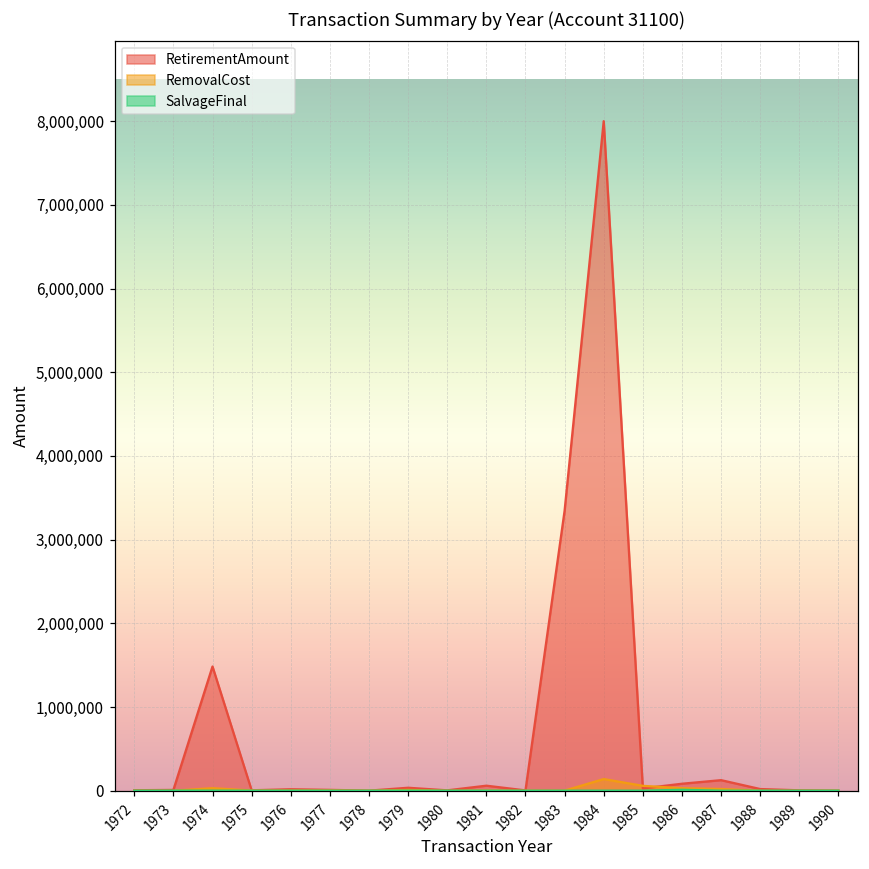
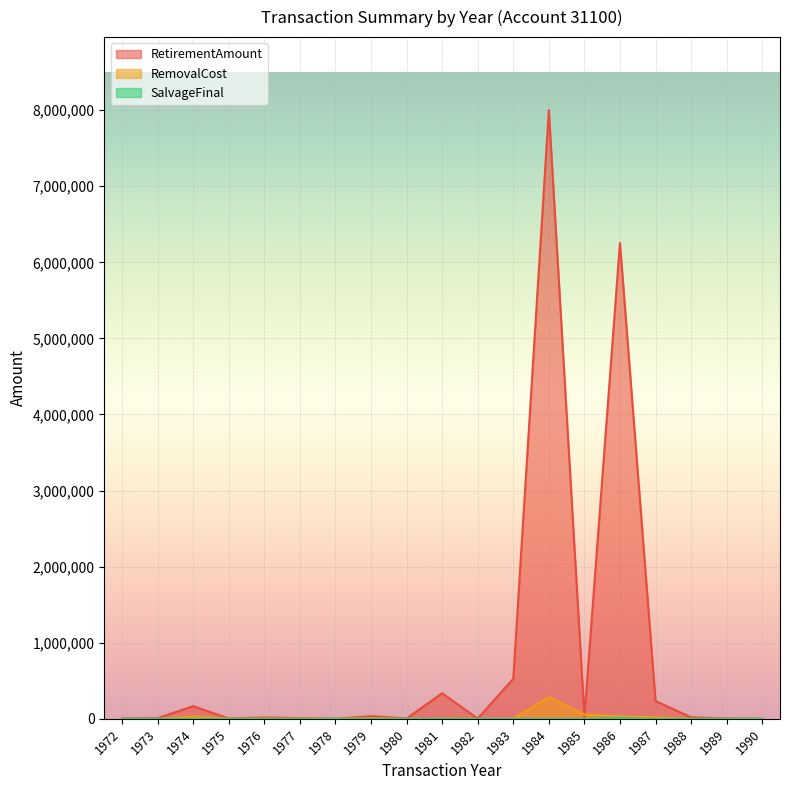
  {
    "RetirementAmount": {
-     "1974": "1,500,000",
-     "1981": "100,000",
-     "1983": "3,300,000",
+     "1974": "200,000",
+     "1981": "300,000",
+     "1983": "500,000",
      "1984": "8,000,000",
-     "1986": "100,000",
-     "1987": "100,000"
+     "1986": "6,300,000",
+     "1987": "200,000"
    },
    "RemovalCost": {
-     "1984": "100,000"
+     "1984": "300,000"
    },
    "SalvageFinal": {
      "1984": "0"
    }
  }
